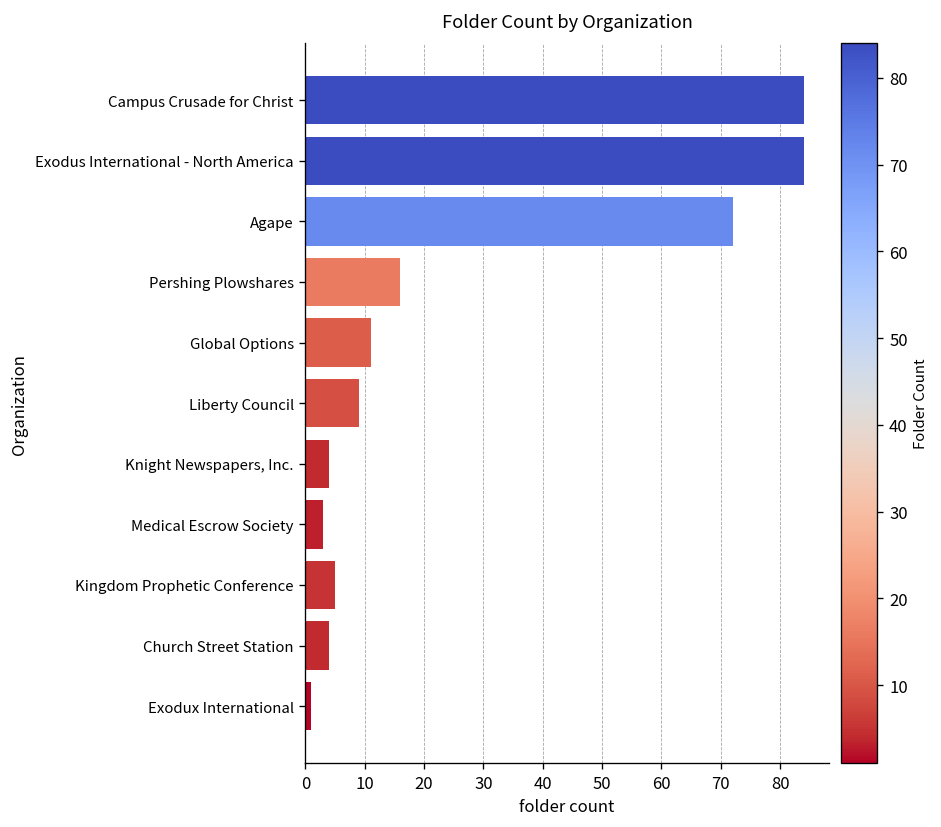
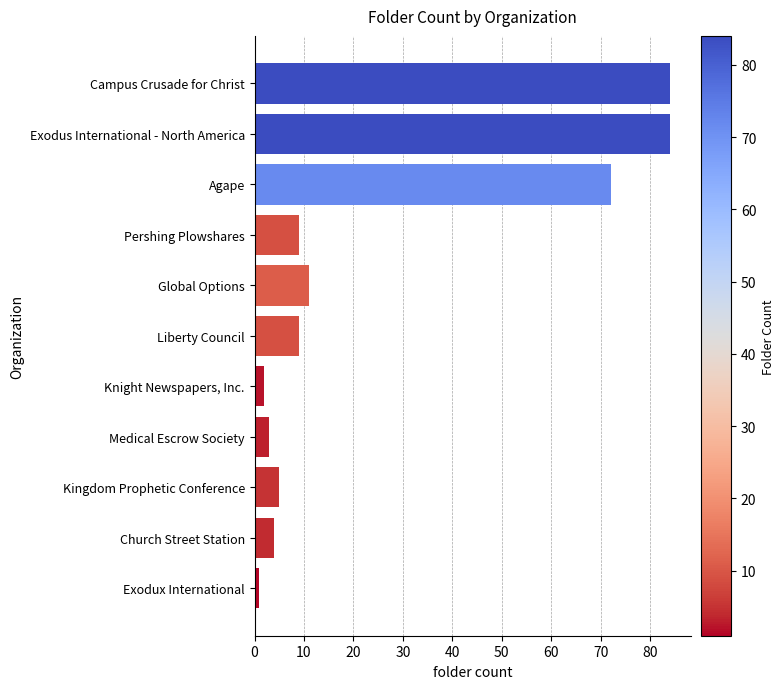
  {
    "Campus Crusade for Christ": 84,
    "Exodus International - North America": 84,
    "Agape": 72,
-   "Pershing Plowshares": 16,
+   "Pershing Plowshares": 9,
    "Global Options": 11,
    "Liberty Council": 9,
-   "Knight Newspapers, Inc.": 4,
+   "Knight Newspapers, Inc.": 2,
    "Medical Escrow Society": 3,
    "Kingdom Prophetic Conference": 5,
    "Church Street Station": 4,
    "Exodux International": 1
  }
